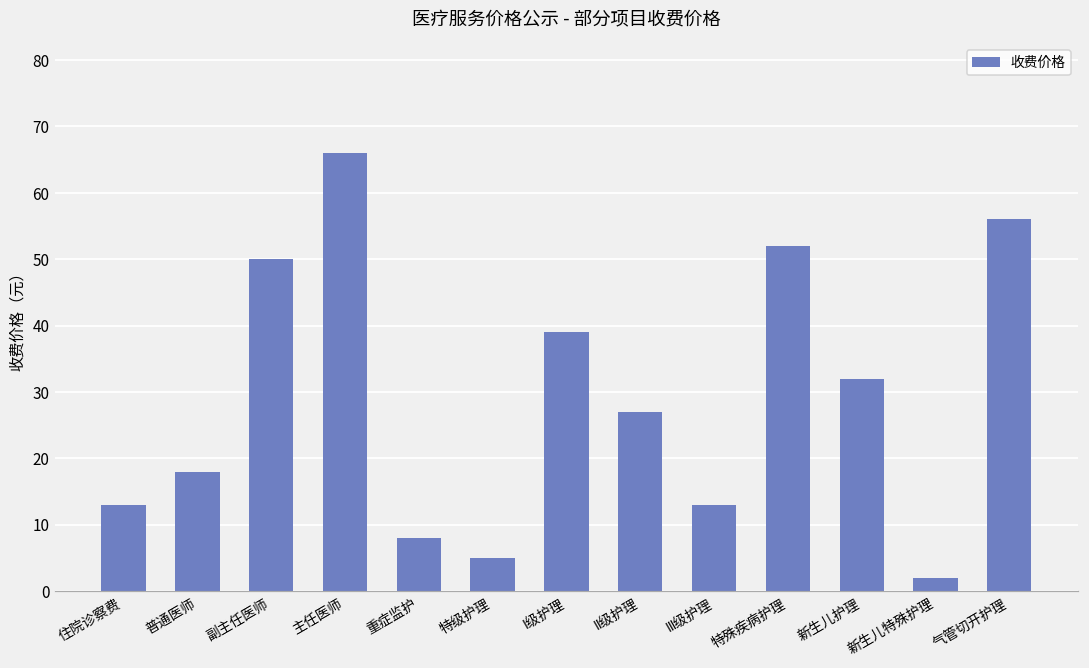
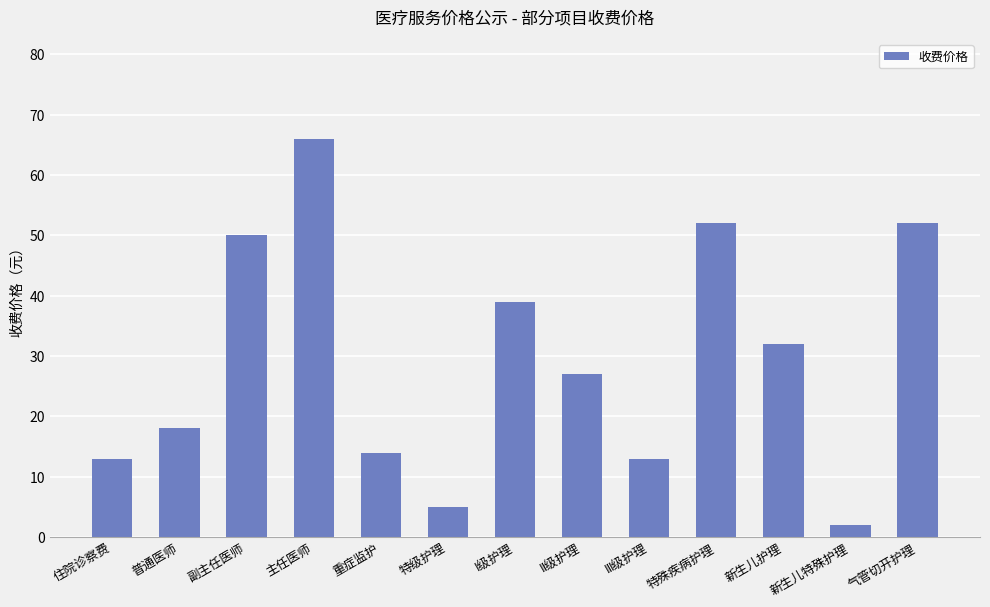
  {
    "住院诊察费": 13,
    "普通医师": 18,
    "副主任医师": 50,
    "主任医师": 66,
-   "重症监护": 8,
+   "重症监护": 14,
    "特级护理": 5,
    "Ⅰ级护理": 39,
    "Ⅱ级护理": 27,
    "Ⅲ级护理": 13,
    "特殊疾病护理": 52,
    "新生儿护理": 32,
    "新生儿特殊护理": 2,
-   "气管切开护理": 56
+   "气管切开护理": 52
  }
